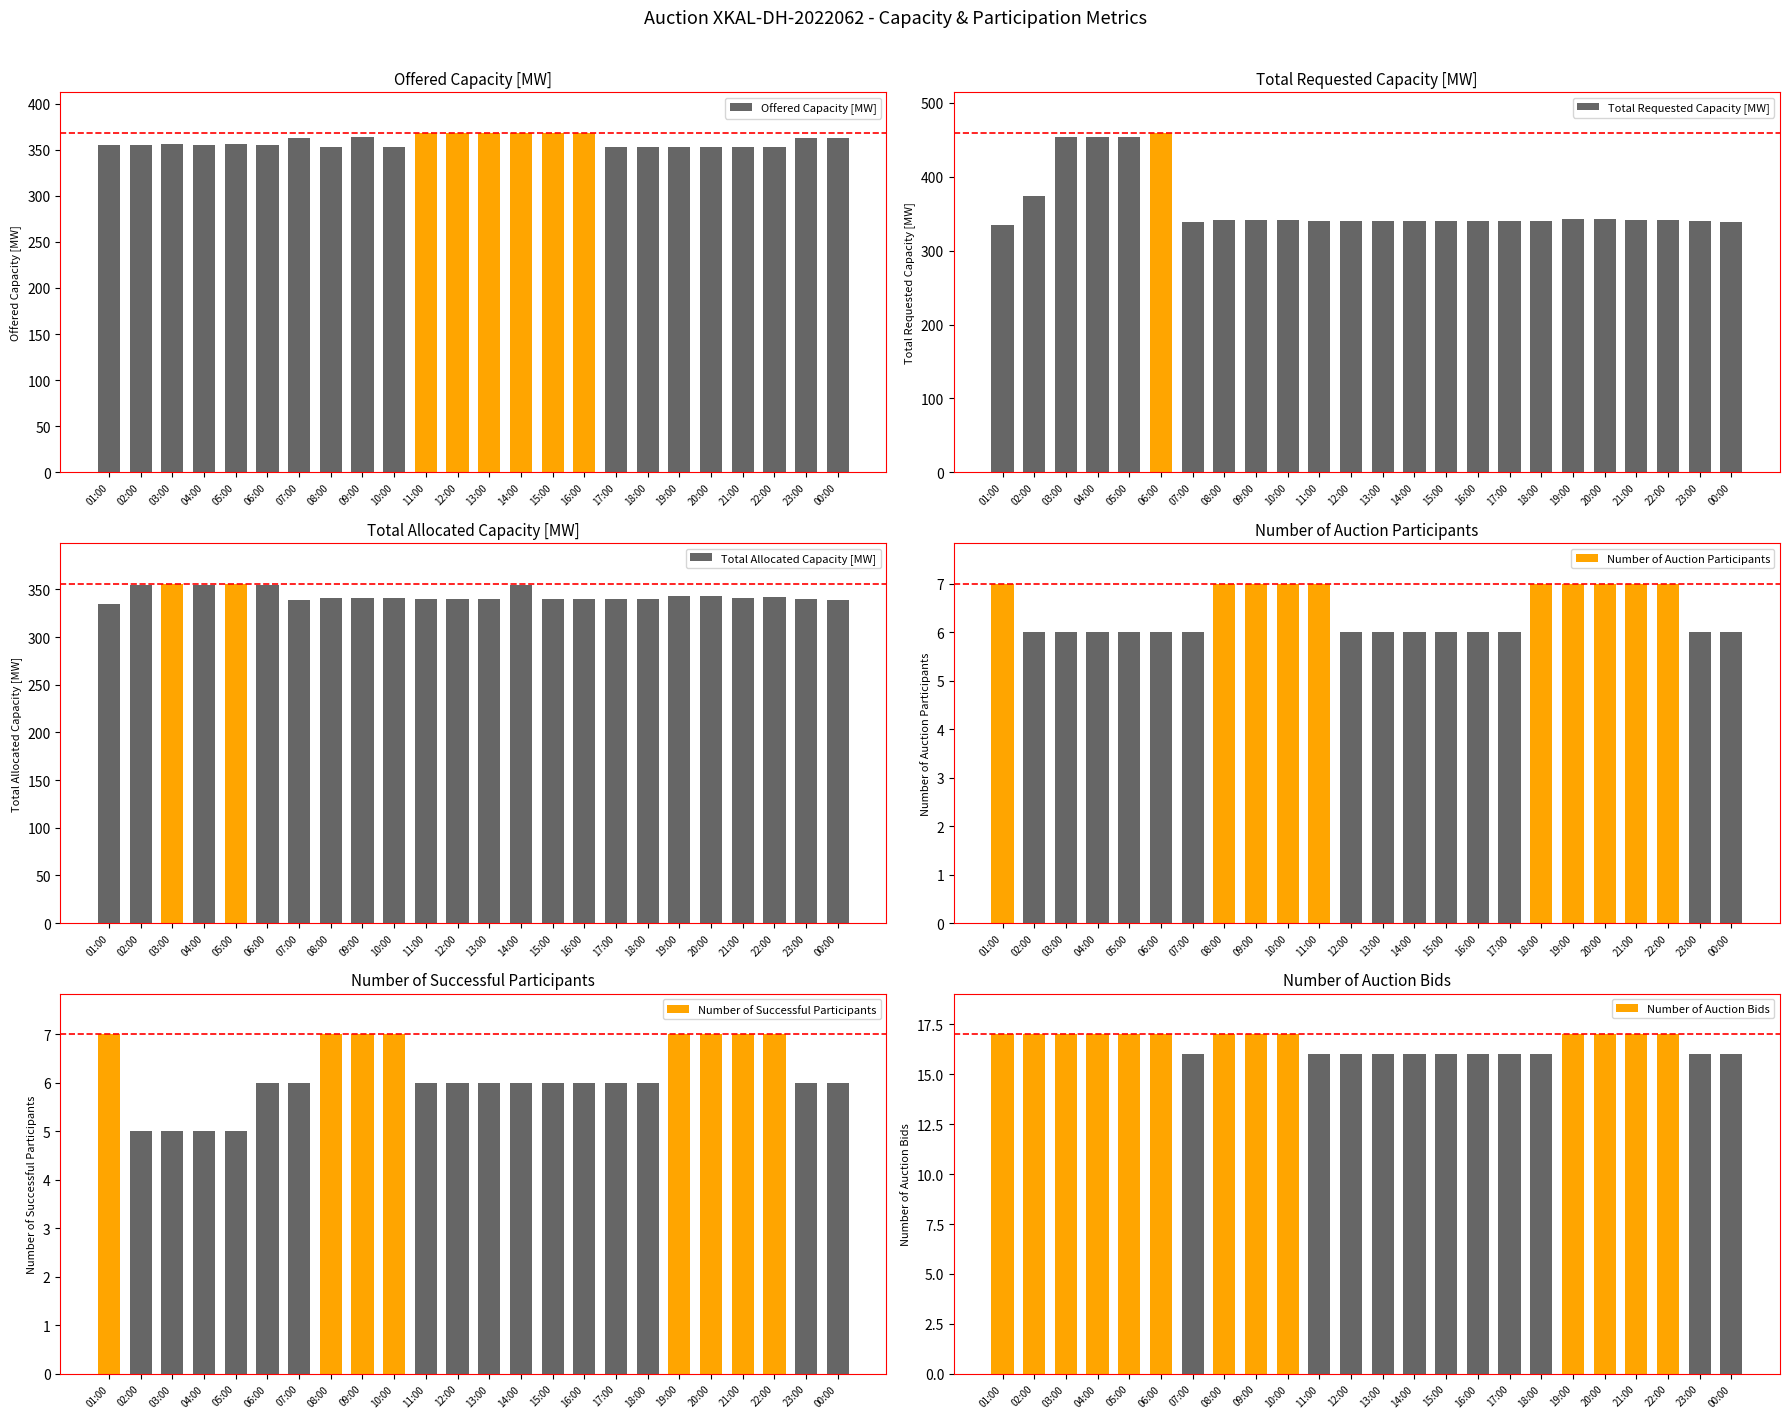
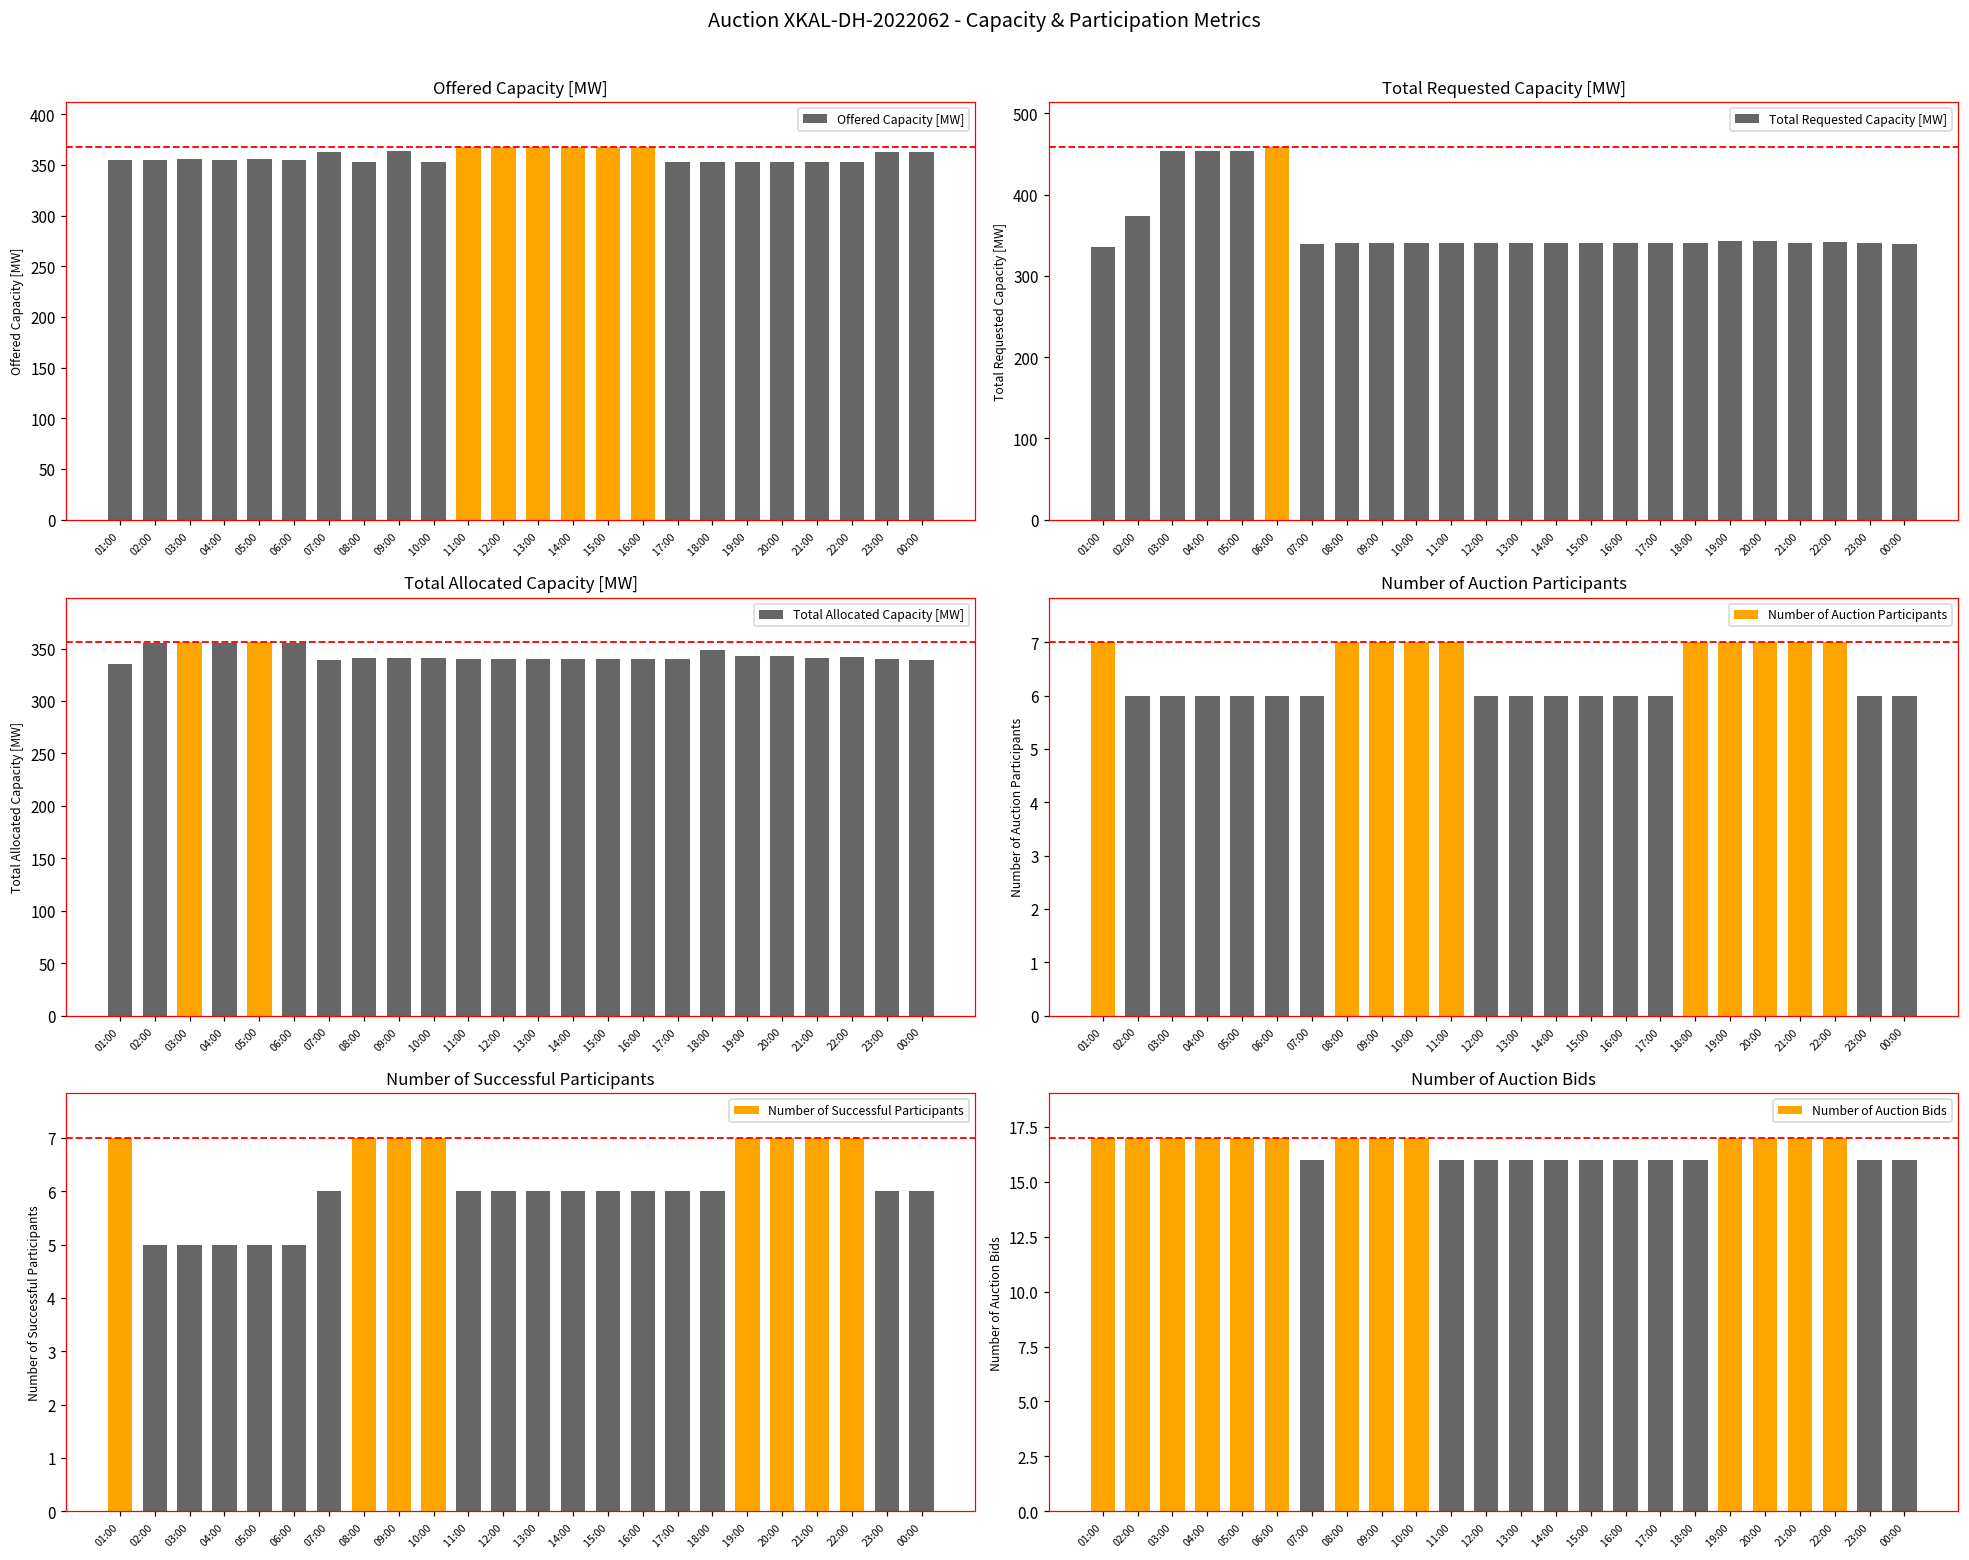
  {
    "Offered Capacity [MW]": {
      "01:00": 360,
      "02:00": 360,
      "03:00": 360,
      "04:00": 360,
      "05:00": 360,
      "06:00": 360,
      "07:00": 360,
      "08:00": 350,
      "09:00": 360,
      "10:00": 350,
      "11:00": 370,
      "12:00": 370,
      "13:00": 370,
      "14:00": 370,
      "15:00": 370,
      "16:00": 370,
      "17:00": 350,
      "18:00": 350,
      "19:00": 350,
      "20:00": 350,
      "21:00": 350,
      "22:00": 350,
      "23:00": 360,
      "00:00": 360
    },
    "Total Requested Capacity [MW]": {
      "01:00": 340,
      "02:00": 370,
      "03:00": 450,
      "04:00": 450,
      "05:00": 450,
      "06:00": 460,
      "07:00": 340,
      "08:00": 340,
      "09:00": 340,
      "10:00": 340,
      "11:00": 340,
      "12:00": 340,
      "13:00": 340,
      "14:00": 340,
      "15:00": 340,
      "16:00": 340,
      "17:00": 340,
      "18:00": 340,
      "19:00": 340,
      "20:00": 340,
      "21:00": 340,
      "22:00": 340,
      "23:00": 340,
      "00:00": 340
    },
    "Total Allocated Capacity [MW]": {
      "01:00": 340,
      "02:00": 360,
      "03:00": 360,
      "04:00": 360,
      "05:00": 360,
      "06:00": 360,
      "07:00": 340,
      "08:00": 340,
      "09:00": 340,
      "10:00": 340,
      "11:00": 340,
      "12:00": 340,
      "13:00": 340,
-     "14:00": 360,
+     "14:00": 340,
      "15:00": 340,
      "16:00": 340,
      "17:00": 340,
-     "18:00": 340,
+     "18:00": 350,
      "19:00": 340,
      "20:00": 340,
      "21:00": 340,
      "22:00": 340,
      "23:00": 340,
      "00:00": 340
    },
    "Number of Auction Participants": {
      "01:00": 7.0,
      "02:00": 6.0,
      "03:00": 6.0,
      "04:00": 6.0,
      "05:00": 6.0,
      "06:00": 6.0,
      "07:00": 6.0,
      "08:00": 7.0,
      "09:00": 7.0,
      "10:00": 7.0,
      "11:00": 7.0,
      "12:00": 6.0,
      "13:00": 6.0,
      "14:00": 6.0,
      "15:00": 6.0,
      "16:00": 6.0,
      "17:00": 6.0,
      "18:00": 7.0,
      "19:00": 7.0,
      "20:00": 7.0,
      "21:00": 7.0,
      "22:00": 7.0,
      "23:00": 6.0,
      "00:00": 6.0
    },
    "Number of Successful Participants": {
      "01:00": 7,
      "02:00": 5,
      "03:00": 5,
      "04:00": 5,
      "05:00": 5,
-     "06:00": 6,
+     "06:00": 5,
      "07:00": 6,
      "08:00": 7,
      "09:00": 7,
      "10:00": 7,
      "11:00": 6,
      "12:00": 6,
      "13:00": 6,
      "14:00": 6,
      "15:00": 6,
      "16:00": 6,
      "17:00": 6,
      "18:00": 6,
      "19:00": 7,
      "20:00": 7,
      "21:00": 7,
      "22:00": 7,
      "23:00": 6,
      "00:00": 6
    },
    "Number of Auction Bids": {
      "01:00": 17.0,
      "02:00": 17.0,
      "03:00": 17.0,
      "04:00": 17.0,
      "05:00": 17.0,
      "06:00": 17.0,
      "07:00": 16.0,
      "08:00": 17.0,
      "09:00": 17.0,
      "10:00": 17.0,
      "11:00": 16.0,
      "12:00": 16.0,
      "13:00": 16.0,
      "14:00": 16.0,
      "15:00": 16.0,
      "16:00": 16.0,
      "17:00": 16.0,
      "18:00": 16.0,
      "19:00": 17.0,
      "20:00": 17.0,
      "21:00": 17.0,
      "22:00": 17.0,
      "23:00": 16.0,
      "00:00": 16.0
    }
  }
